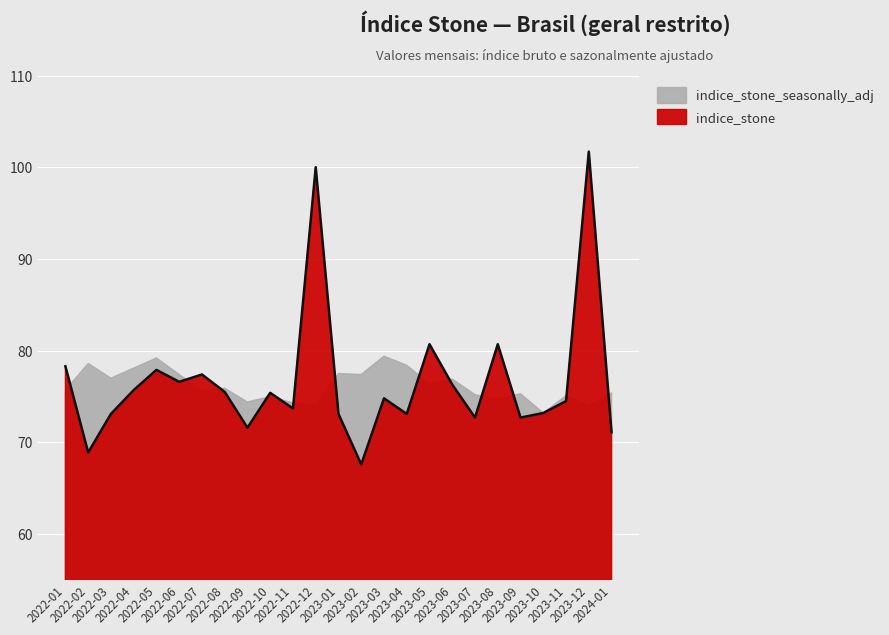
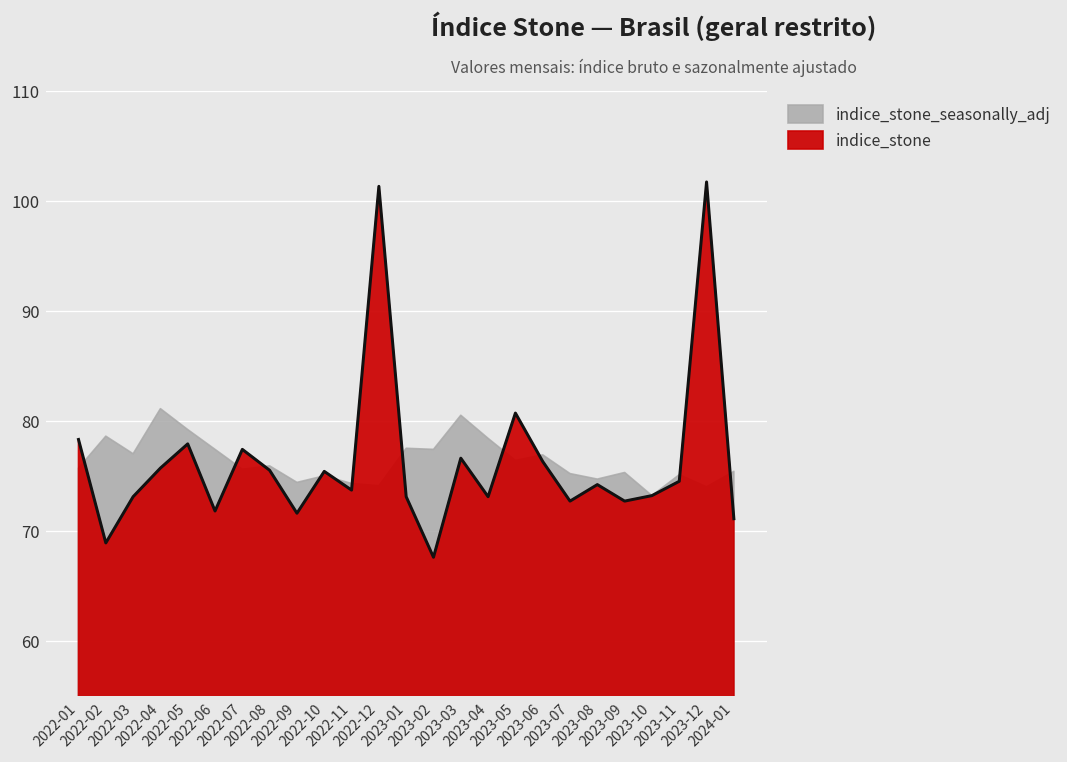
  {
    "indice_stone_seasonally_adj": {
      "2022-01": 76,
      "2022-02": 79,
      "2022-03": 77,
-     "2022-04": 78,
+     "2022-04": 81,
      "2022-05": 79,
      "2022-06": 77,
      "2022-07": 76,
      "2022-08": 76,
      "2022-09": 74,
      "2022-10": 75,
      "2022-11": 74,
      "2022-12": 74,
      "2023-01": 78,
      "2023-02": 77,
-     "2023-03": 79,
+     "2023-03": 81,
      "2023-04": 78,
      "2023-05": 76,
      "2023-06": 77,
      "2023-07": 75,
      "2023-08": 75,
      "2023-09": 75,
      "2023-11": 75,
      "2023-12": 74,
      "2024-01": 75
    },
    "indice_stone": {
      "2022-01": 78,
      "2022-02": 69,
      "2022-03": 73,
      "2022-04": 76,
      "2022-05": 78,
-     "2022-06": 77,
+     "2022-06": 72,
      "2022-07": 77,
      "2022-08": 76,
      "2022-09": 72,
      "2022-10": 75,
      "2022-11": 74,
-     "2022-12": 100,
+     "2022-12": 101,
      "2023-01": 73,
      "2023-02": 68,
-     "2023-03": 75,
+     "2023-03": 77,
      "2023-04": 73,
      "2023-05": 81,
      "2023-06": 76,
      "2023-07": 73,
-     "2023-08": 81,
+     "2023-08": 74,
      "2023-09": 73,
      "2023-11": 75,
      "2023-12": 102,
      "2024-01": 71
    }
  }
